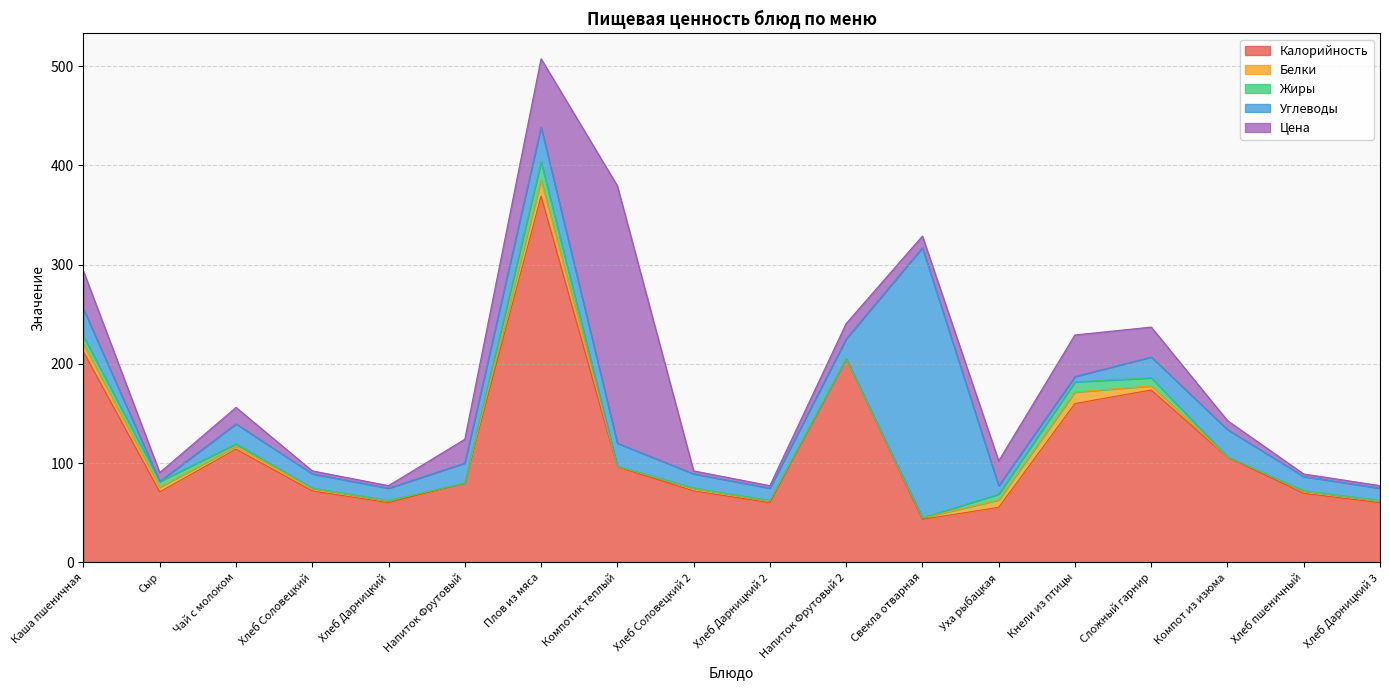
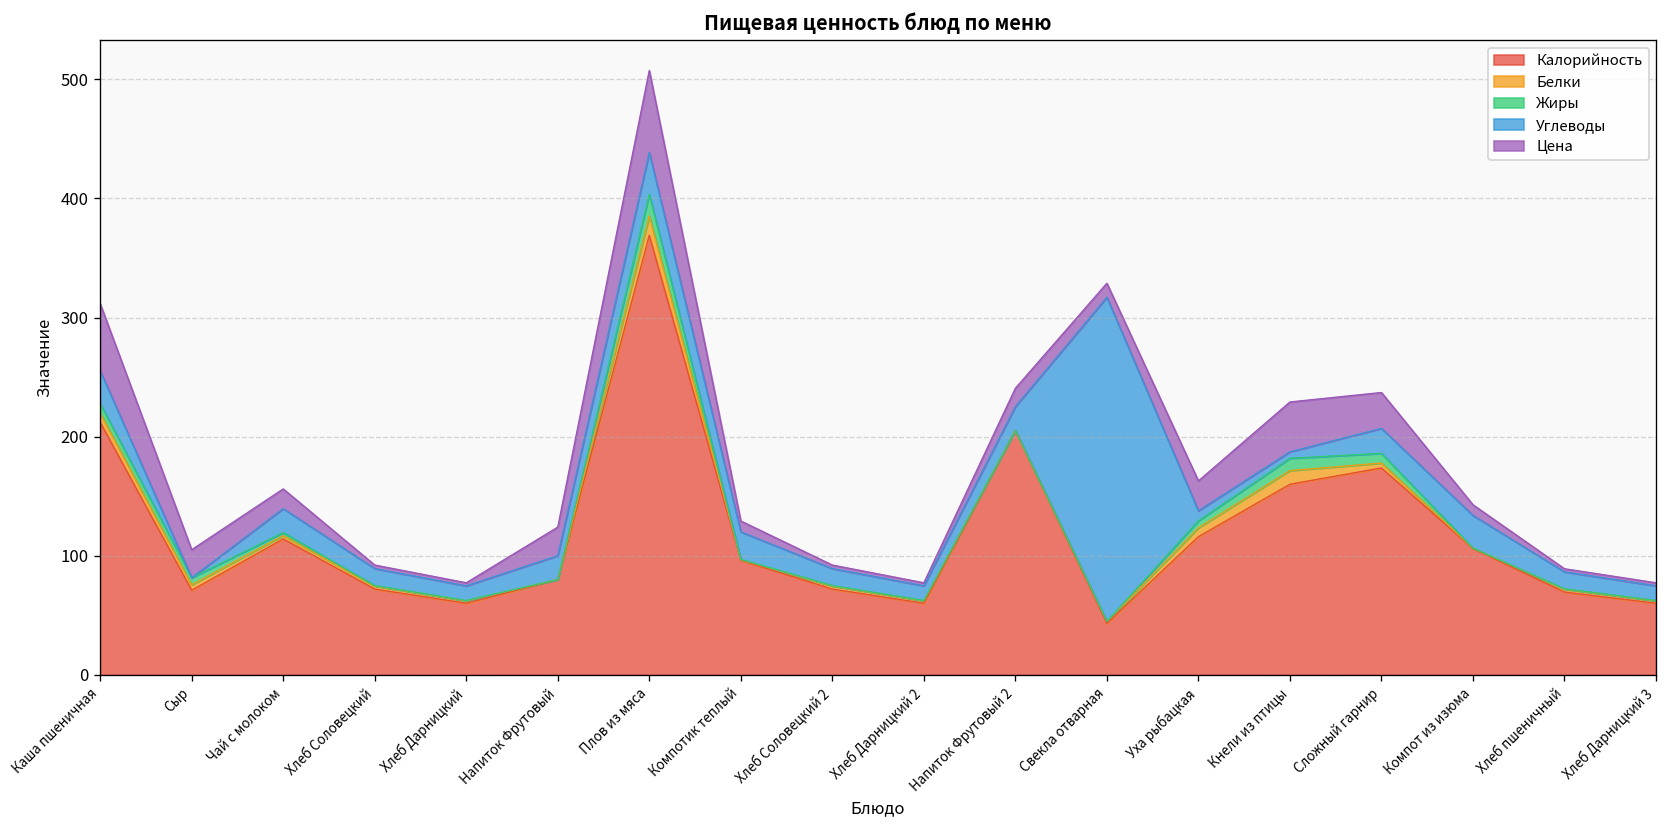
  {
    "Калорийность": {
      "Каша пшеничная": 210,
      "Сыр": 70,
      "Чай с молоком": 110,
      "Плов из мяса": 370,
-     "Уха рыбацкая": 60,
+     "Уха рыбацкая": 120,
      "Кнели из птицы": 160,
      "Сложный гарнир": 170
    },
    "Белки": {
      "Каша пшеничная": 10,
      "Сыр": 0,
      "Плов из мяса": 20,
      "Уха рыбацкая": 10,
      "Кнели из птицы": 10,
      "Сложный гарнир": 0
    },
    "Жиры": {
      "Каша пшеничная": 10,
      "Плов из мяса": 20,
      "Уха рыбацкая": 10,
      "Кнели из птицы": 10,
      "Сложный гарнир": 10
    },
    "Углеводы": {
      "Каша пшеничная": 30,
      "Чай с молоком": 20,
      "Хлеб Соловецкий": 10,
      "Хлеб Дарницкий": 10,
      "Напиток Фрутовый": 20,
      "Плов из мяса": 40,
      "Компотик теплый": 20,
      "Хлеб Соловецкий 2": 10,
      "Хлеб Дарницкий 2": 10,
      "Напиток Фрутовый 2": 20,
      "Свекла отварная": 270,
      "Уха рыбацкая": 10,
      "Кнели из птицы": 10,
      "Сложный гарнир": 20,
      "Компот из изюма": 30,
      "Хлеб Дарницкий 3": 10
    },
    "Цена": {
-     "Каша пшеничная": 40,
-     "Сыр": 10,
+     "Каша пшеничная": 60,
+     "Сыр": 20,
      "Чай с молоком": 20,
      "Хлеб Соловецкий": 0,
      "Хлеб Дарницкий": 0,
      "Напиток Фрутовый": 20,
      "Плов из мяса": 70,
-     "Компотик теплый": 260,
+     "Компотик теплый": 10,
      "Хлеб Соловецкий 2": 0,
      "Хлеб Дарницкий 2": 0,
      "Напиток Фрутовый 2": 20,
      "Свекла отварная": 10,
      "Уха рыбацкая": 30,
      "Кнели из птицы": 40,
      "Сложный гарнир": 30,
      "Компот из изюма": 10,
      "Хлеб Дарницкий 3": 0
    }
  }
